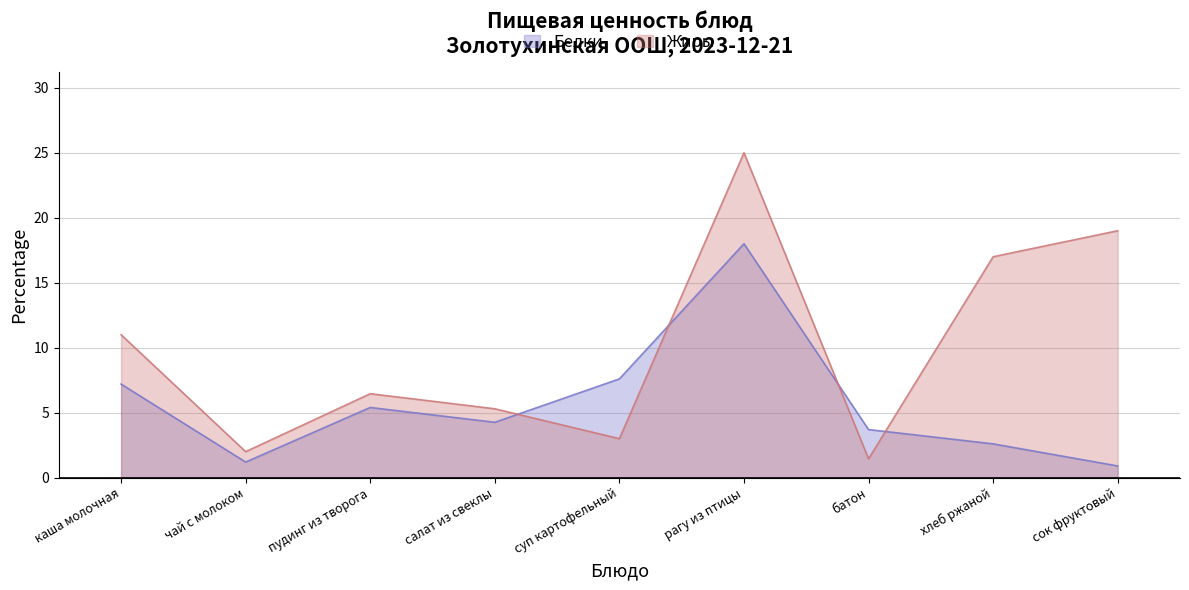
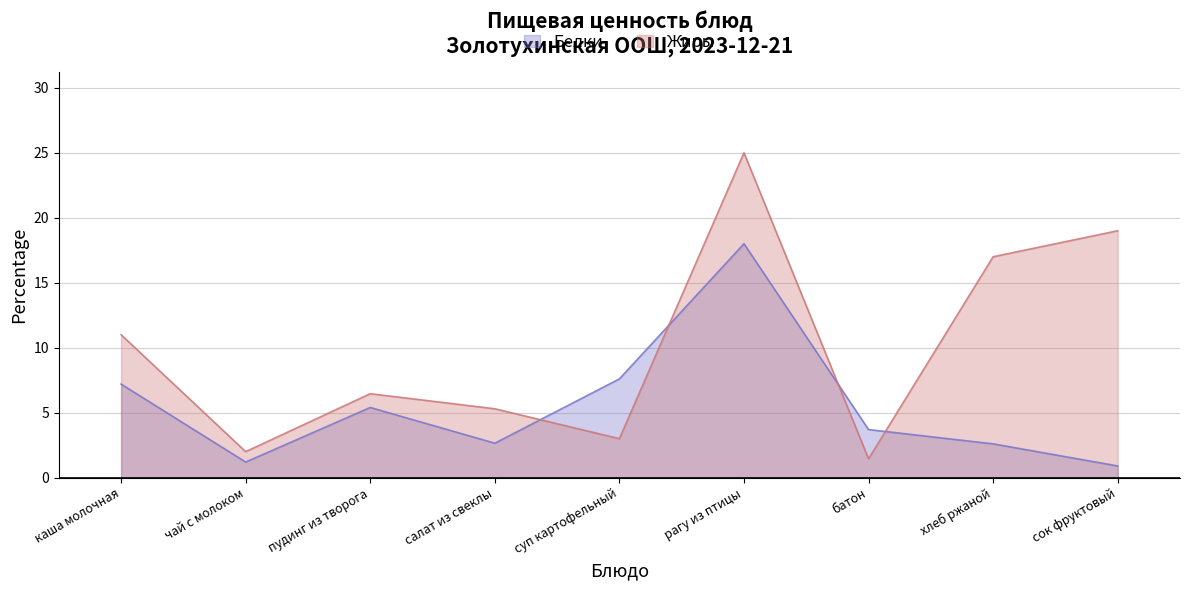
  {
    "Белки": {
      "каша молочная": 7.2,
      "чай с молоком": 1.2,
      "пудинг из творога": 5.4,
-     "салат из свеклы": 4.3,
+     "салат из свеклы": 2.7,
      "суп картофельный": 7.6,
      "рагу из птицы": 18.0,
      "батон": 3.7,
      "хлеб ржаной": 2.6,
      "сок фруктовый": 0.9
    },
    "Жиры": {
      "каша молочная": 11.0,
      "чай с молоком": 2.0,
      "пудинг из творога": 6.5,
      "салат из свеклы": 5.3,
      "суп картофельный": 3.0,
      "рагу из птицы": 25.0,
      "батон": 1.5,
      "хлеб ржаной": 17.0,
      "сок фруктовый": 19.0
    }
  }
